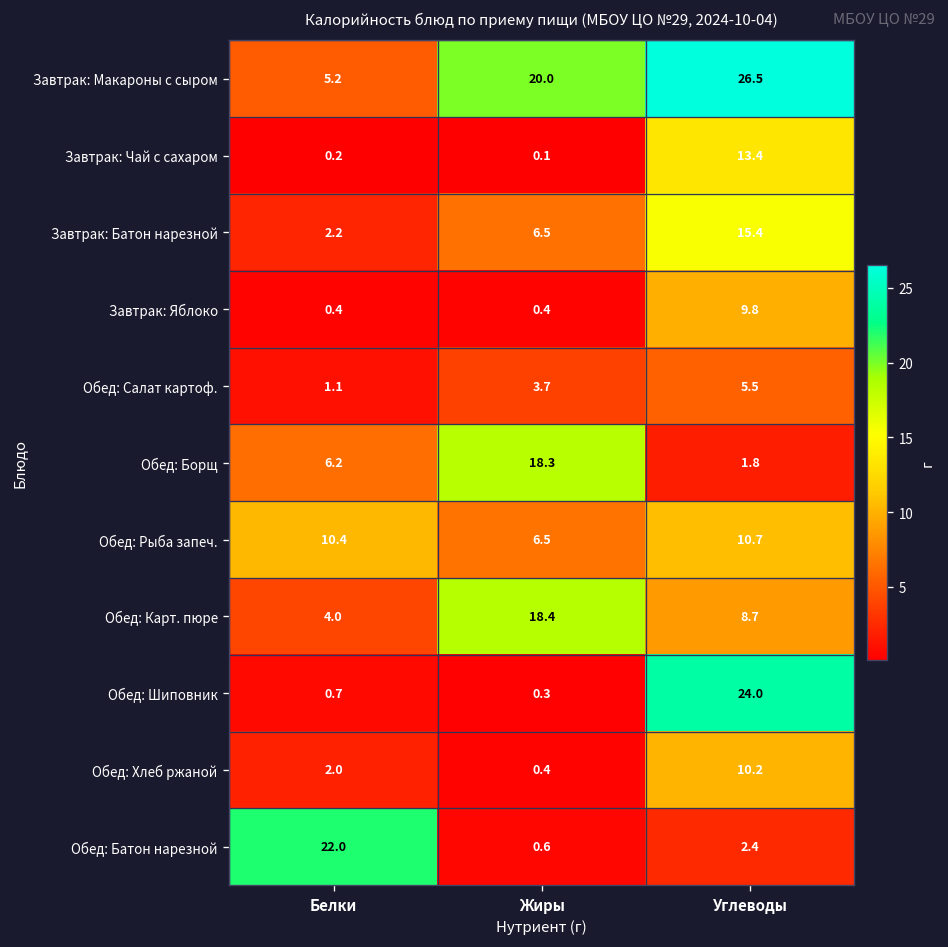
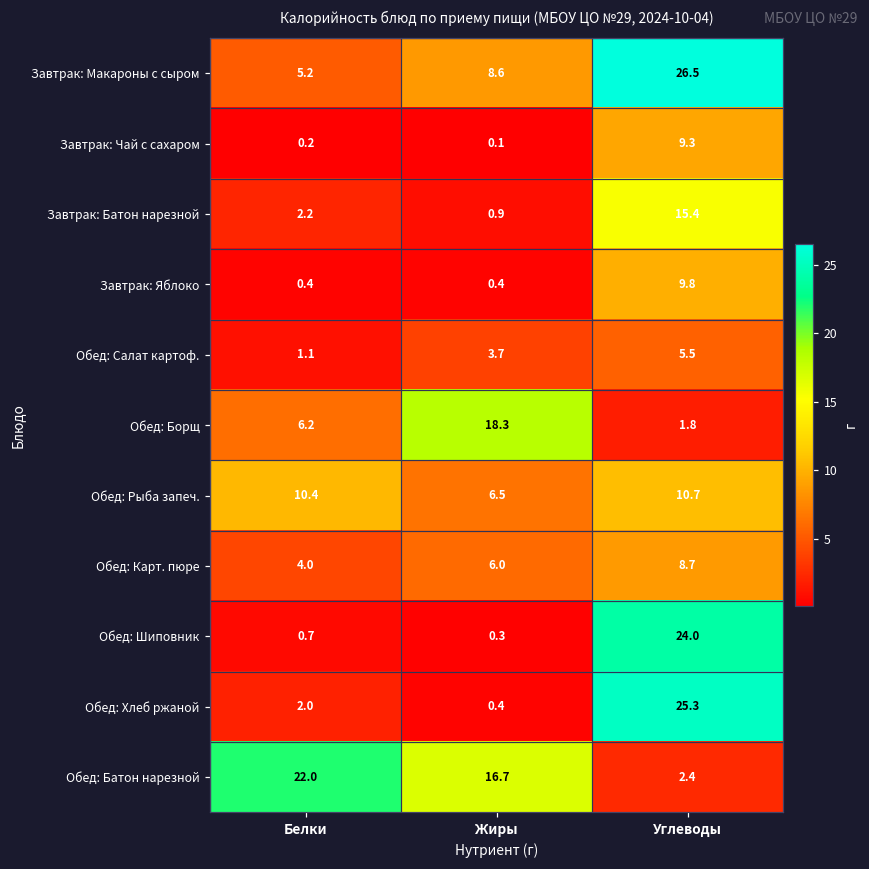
  {
    "Завтрак: Макароны с сыром": {
      "Белки": 5.2,
-     "Жиры": 20.0,
+     "Жиры": 8.6,
      "Углеводы": 26.5
    },
    "Завтрак: Чай с сахаром": {
      "Белки": 0.2,
      "Жиры": 0.1,
-     "Углеводы": 13.4
+     "Углеводы": 9.3
    },
    "Завтрак: Батон нарезной": {
      "Белки": 2.2,
-     "Жиры": 6.5,
+     "Жиры": 0.9,
      "Углеводы": 15.4
    },
    "Завтрак: Яблоко": {
      "Белки": 0.4,
      "Жиры": 0.4,
      "Углеводы": 9.8
    },
    "Обед: Салат картоф.": {
      "Белки": 1.1,
      "Жиры": 3.7,
      "Углеводы": 5.5
    },
    "Обед: Борщ": {
      "Белки": 6.2,
      "Жиры": 18.3,
      "Углеводы": 1.8
    },
    "Обед: Рыба запеч.": {
      "Белки": 10.4,
      "Жиры": 6.5,
      "Углеводы": 10.7
    },
    "Обед: Карт. пюре": {
      "Белки": 4.0,
-     "Жиры": 18.4,
+     "Жиры": 6.0,
      "Углеводы": 8.7
    },
    "Обед: Шиповник": {
      "Белки": 0.7,
      "Жиры": 0.3,
      "Углеводы": 24.0
    },
    "Обед: Хлеб ржаной": {
      "Белки": 2.0,
      "Жиры": 0.4,
-     "Углеводы": 10.2
+     "Углеводы": 25.3
    },
    "Обед: Батон нарезной": {
      "Белки": 22.0,
-     "Жиры": 0.6,
+     "Жиры": 16.7,
      "Углеводы": 2.4
    }
  }
